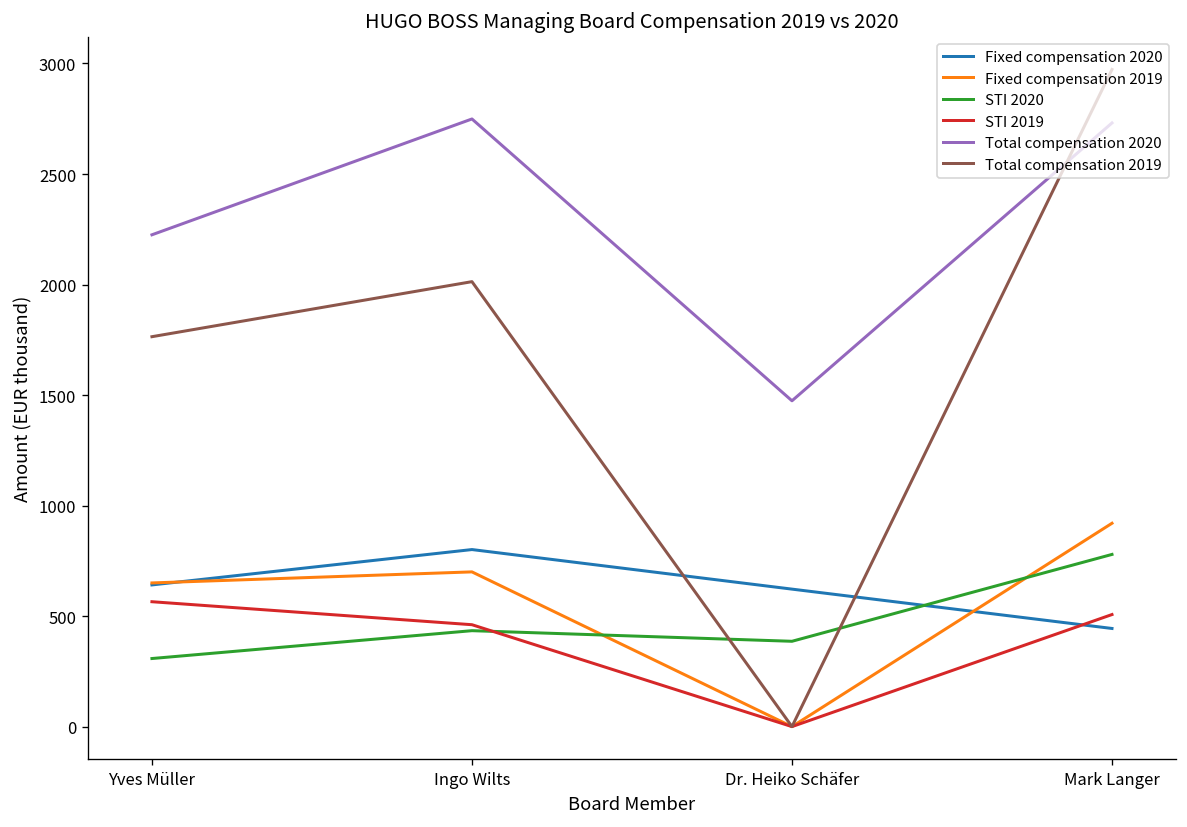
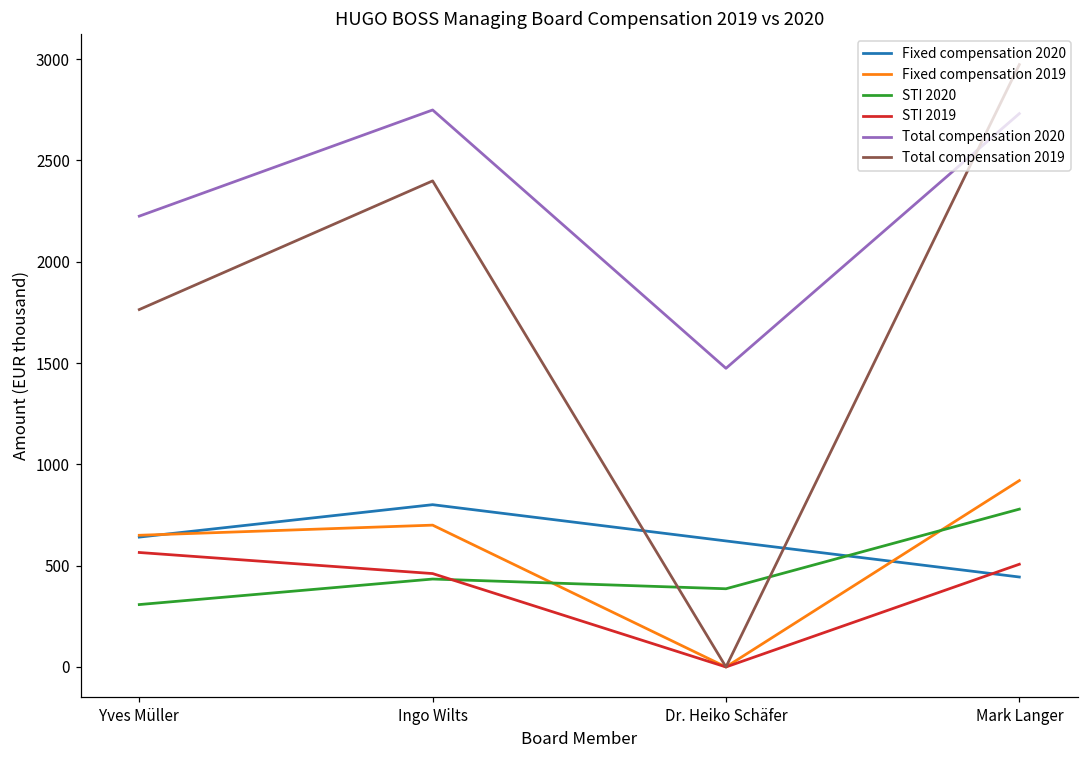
  {
    "Fixed compensation 2020": {
      "Ingo Wilts": 800,
      "Dr. Heiko Schäfer": 620,
      "Mark Langer": 440
    },
    "Fixed compensation 2019": {
      "Ingo Wilts": 700,
      "Mark Langer": 920
    },
    "STI 2020": {
      "Yves Müller": 310,
      "Ingo Wilts": 430,
      "Dr. Heiko Schäfer": 390,
      "Mark Langer": 780
    },
    "STI 2019": {
      "Yves Müller": 570,
      "Ingo Wilts": 460,
      "Mark Langer": 510
    },
    "Total compensation 2020": {
      "Yves Müller": 2230,
      "Ingo Wilts": 2750,
      "Dr. Heiko Schäfer": 1470
    },
    "Total compensation 2019": {
      "Yves Müller": 1760,
-     "Ingo Wilts": 2010
+     "Ingo Wilts": 2400
    }
  }
